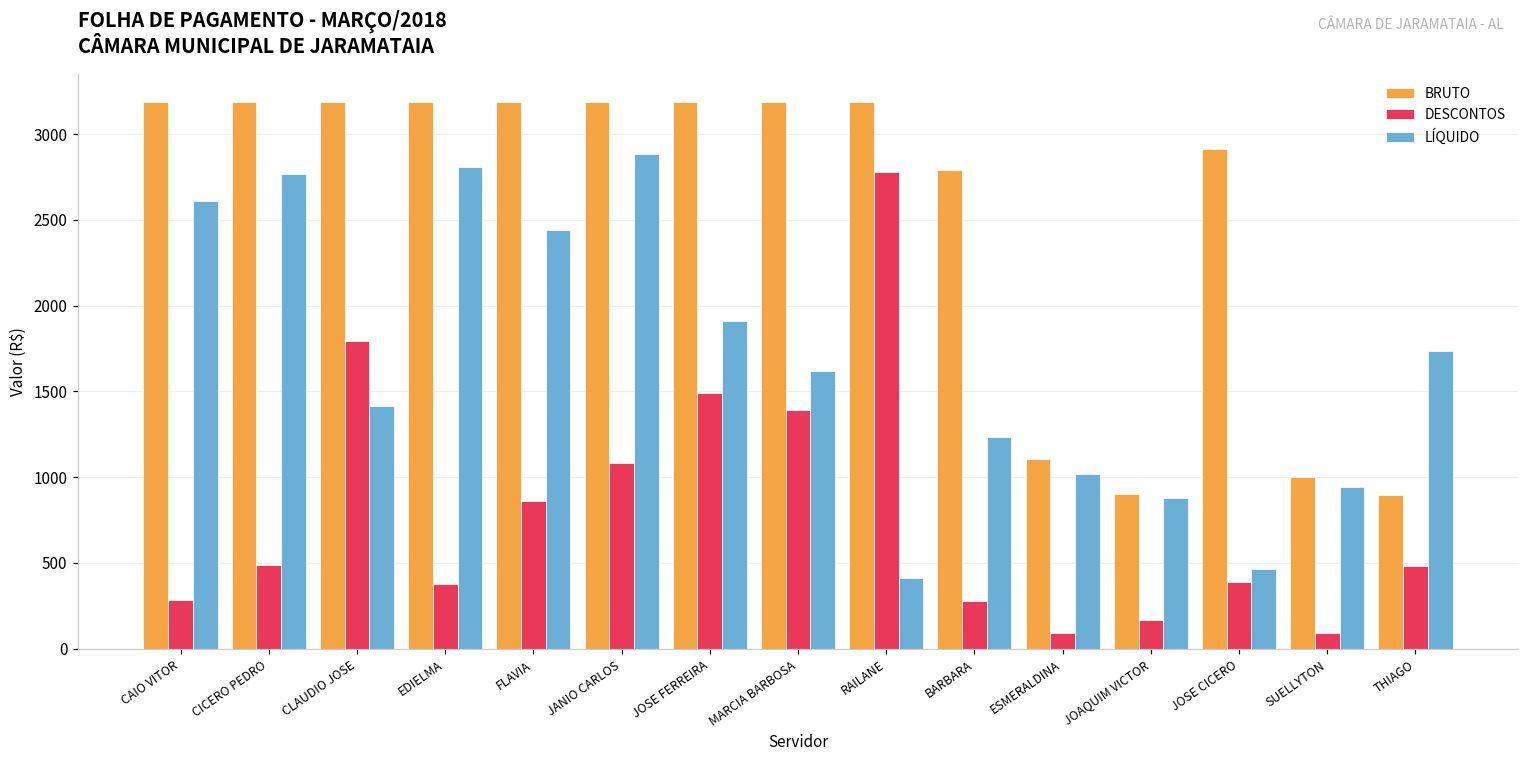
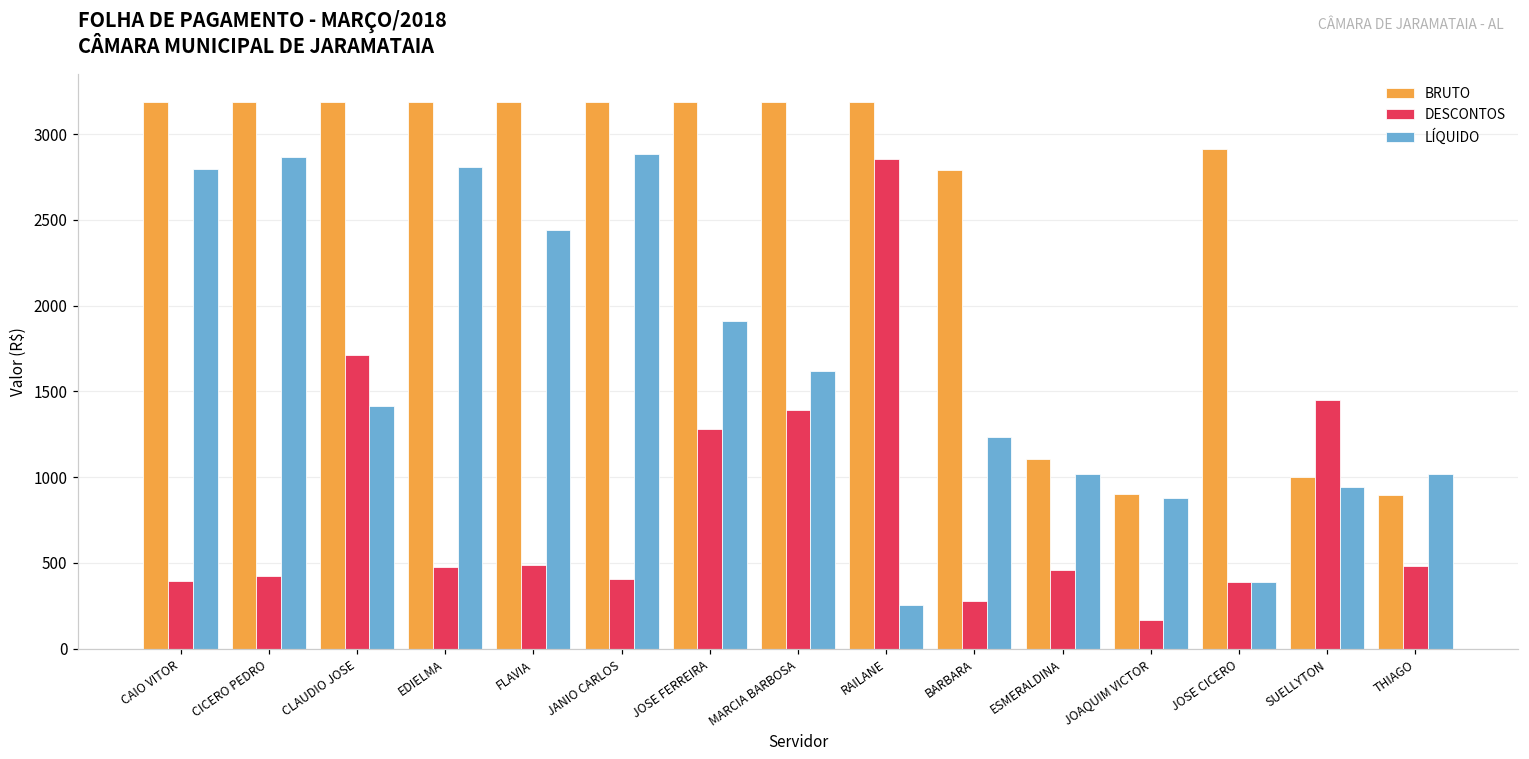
  {
    "BRUTO": {
      "CAIO VITOR": 3190,
      "CICERO PEDRO": 3190,
      "CLAUDIO JOSE": 3190,
      "EDIELMA": 3190,
      "FLAVIA": 3190,
      "JANIO CARLOS": 3190,
      "JOSE FERREIRA": 3190,
      "MARCIA BARBOSA": 3190,
      "RAILANE": 3190,
      "BARBARA": 2790,
      "ESMERALDINA": 1110,
      "JOAQUIM VICTOR": 900,
      "JOSE CICERO": 2910,
      "SUELLYTON": 1000,
      "THIAGO": 890
    },
    "DESCONTOS": {
-     "CAIO VITOR": 280,
-     "CICERO PEDRO": 490,
-     "CLAUDIO JOSE": 1800,
-     "EDIELMA": 380,
-     "FLAVIA": 860,
-     "JANIO CARLOS": 1080,
-     "JOSE FERREIRA": 1490,
+     "CAIO VITOR": 390,
+     "CICERO PEDRO": 420,
+     "CLAUDIO JOSE": 1710,
+     "EDIELMA": 470,
+     "FLAVIA": 490,
+     "JANIO CARLOS": 410,
+     "JOSE FERREIRA": 1280,
      "MARCIA BARBOSA": 1390,
-     "RAILANE": 2780,
+     "RAILANE": 2860,
      "BARBARA": 280,
-     "ESMERALDINA": 90,
+     "ESMERALDINA": 460,
      "JOAQUIM VICTOR": 170,
      "JOSE CICERO": 390,
-     "SUELLYTON": 90,
+     "SUELLYTON": 1450,
      "THIAGO": 480
    },
    "LÍQUIDO": {
-     "CAIO VITOR": 2610,
-     "CICERO PEDRO": 2770,
+     "CAIO VITOR": 2800,
+     "CICERO PEDRO": 2860,
      "CLAUDIO JOSE": 1410,
      "EDIELMA": 2810,
      "FLAVIA": 2440,
      "JANIO CARLOS": 2880,
      "JOSE FERREIRA": 1910,
      "MARCIA BARBOSA": 1620,
-     "RAILANE": 410,
+     "RAILANE": 250,
      "BARBARA": 1240,
      "ESMERALDINA": 1020,
      "JOAQUIM VICTOR": 880,
-     "JOSE CICERO": 460,
+     "JOSE CICERO": 390,
      "SUELLYTON": 940,
-     "THIAGO": 1730
+     "THIAGO": 1020
    }
  }
